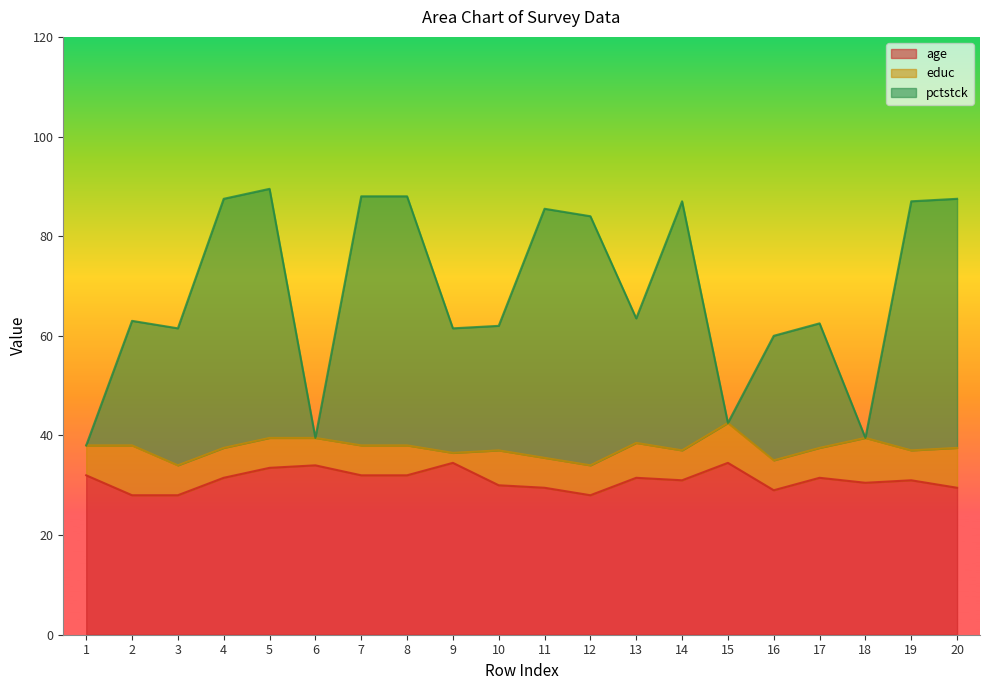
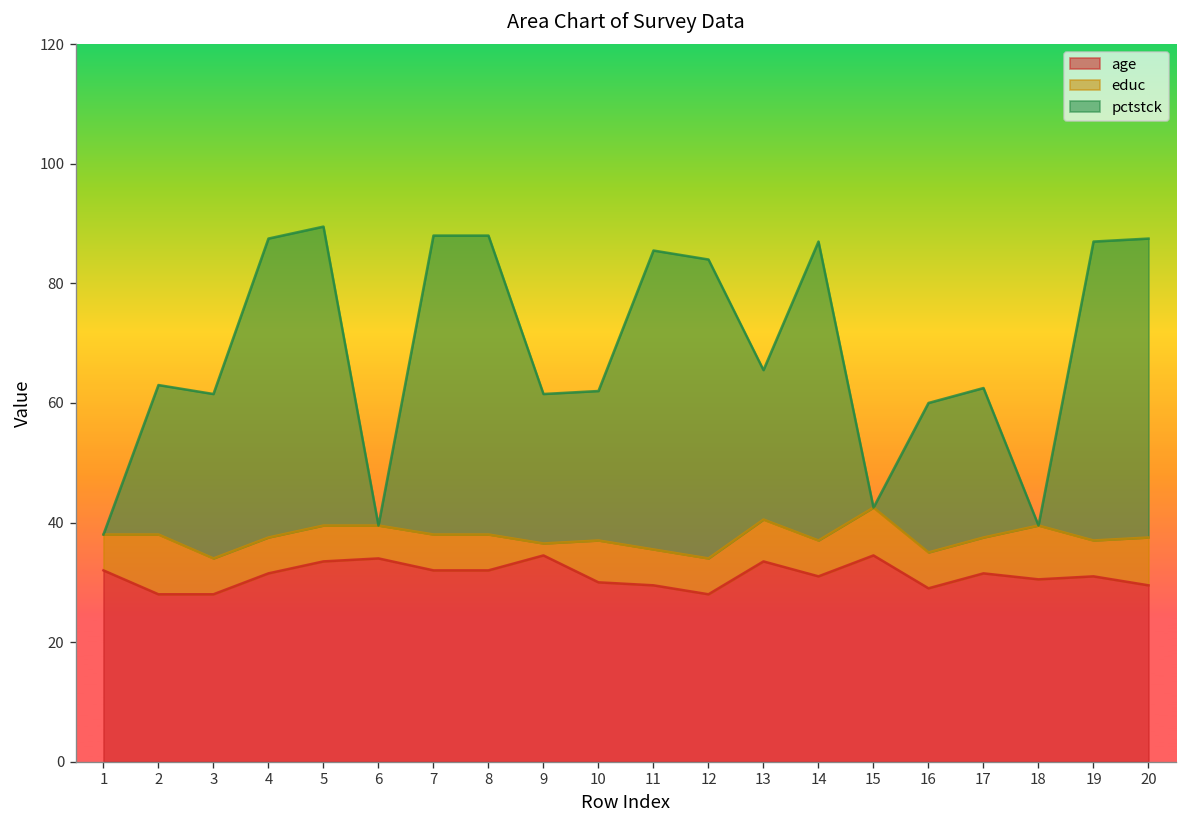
  {
    "age": {
      "1": 32,
      "2": 28,
      "3": 28,
      "4": 32,
      "5": 34,
      "6": 34,
      "7": 32,
      "8": 32,
      "9": 35,
      "10": 30,
      "11": 30,
      "12": 28,
-     "13": 32,
+     "13": 34,
      "14": 31,
      "15": 35,
      "16": 29,
      "17": 32,
      "18": 31,
      "19": 31,
      "20": 30
    },
    "educ": {
      "2": 10,
      "3": 6,
      "4": 6,
      "5": 6,
      "7": 6,
      "8": 6,
      "9": 2,
      "10": 7,
      "11": 6,
      "12": 6,
      "13": 7,
      "14": 6,
      "16": 6,
      "17": 6,
      "19": 6,
      "20": 8
    },
    "pctstck": {
      "2": 25,
      "3": 28,
      "4": 50,
      "5": 50,
      "7": 50,
      "8": 50,
      "9": 25,
      "10": 25,
      "11": 50,
      "12": 50,
      "13": 25,
      "14": 50,
      "16": 25,
      "17": 25,
      "19": 50,
      "20": 50
    }
  }
